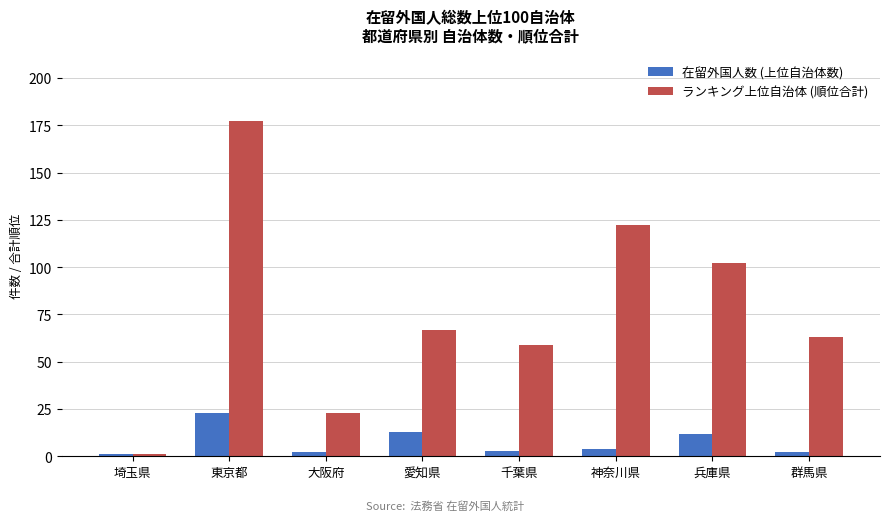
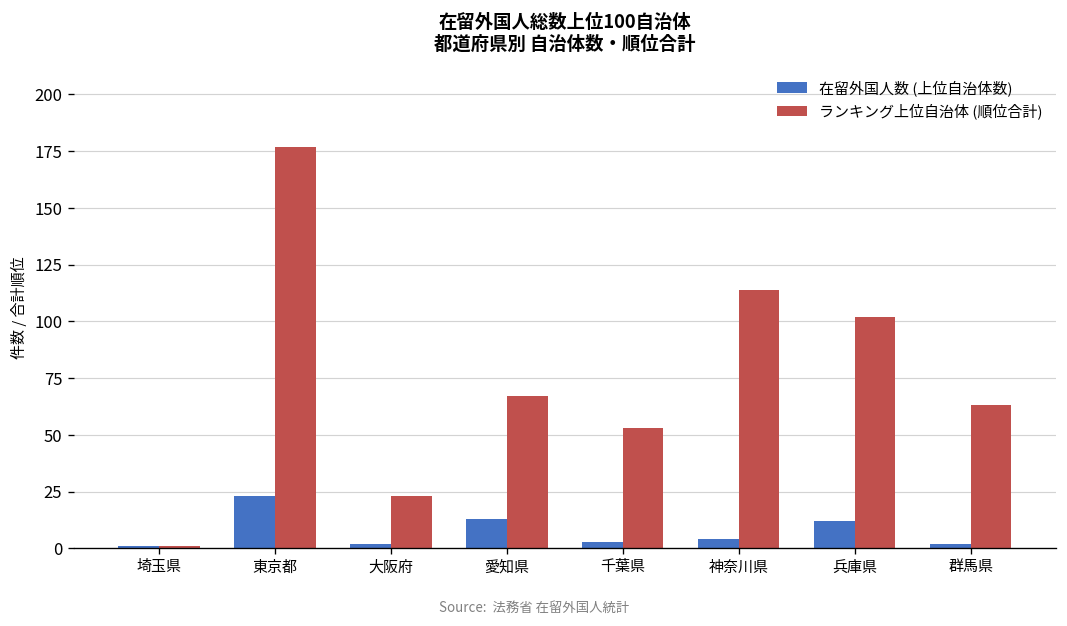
  {
    "在留外国人数 (上位自治体数)": {
      "東京都": 23,
      "大阪府": 2,
      "愛知県": 13,
      "千葉県": 3,
      "神奈川県": 4,
      "兵庫県": 12,
      "群馬県": 2
    },
    "ランキング上位自治体 (順位合計)": {
      "東京都": 177,
      "大阪府": 23,
      "愛知県": 67,
-     "千葉県": 59,
-     "神奈川県": 122,
+     "千葉県": 53,
+     "神奈川県": 114,
      "兵庫県": 102,
      "群馬県": 63
    }
  }
